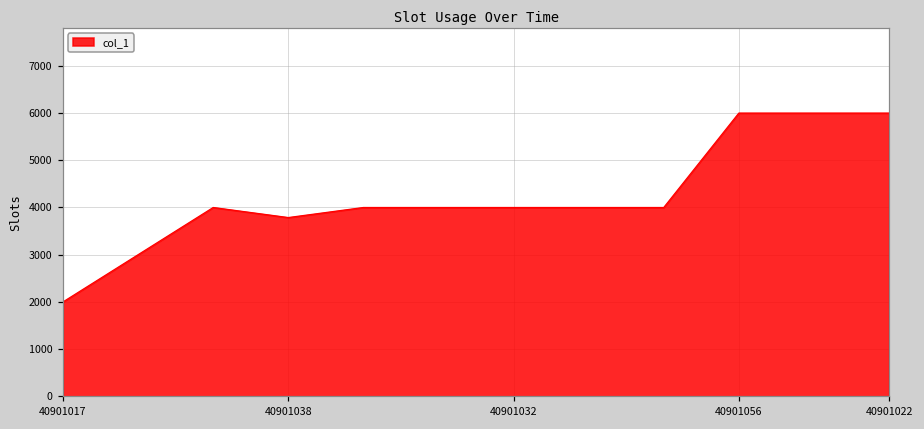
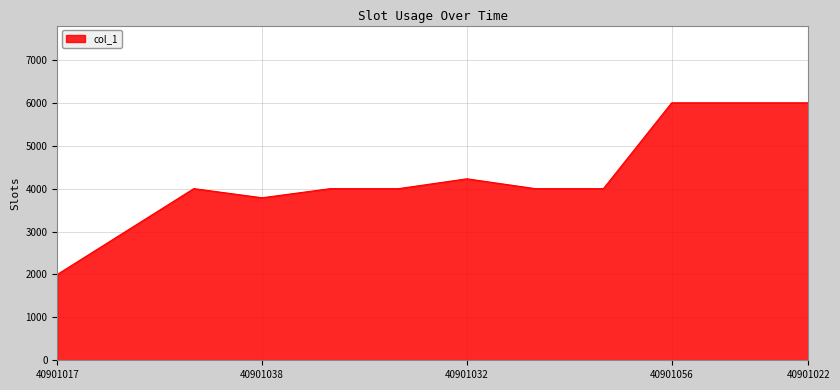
  {
    "40901017": 2000,
    "40901038": 3800,
-   "40901032": 4000,
+   "40901032": 4200,
    "40901056": 6000,
    "40901022": 6000
  }
